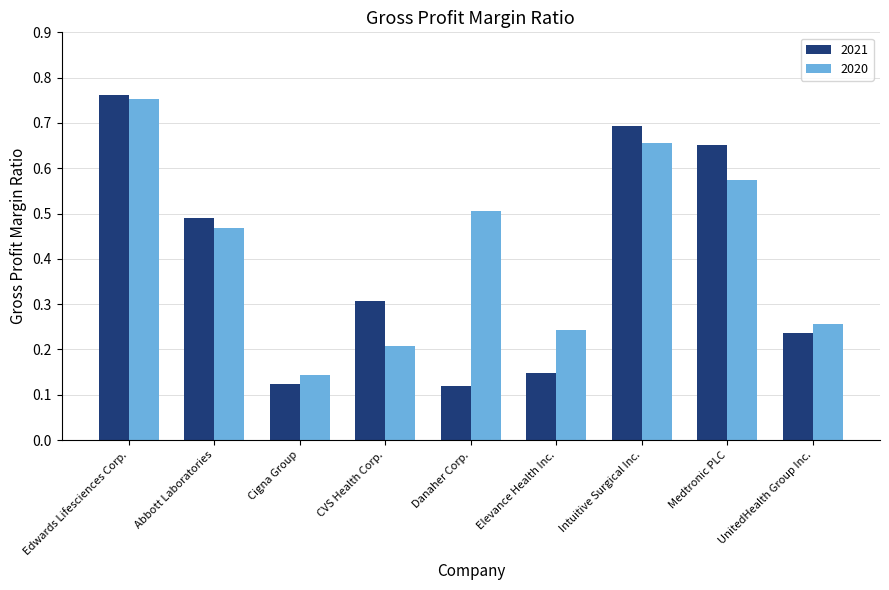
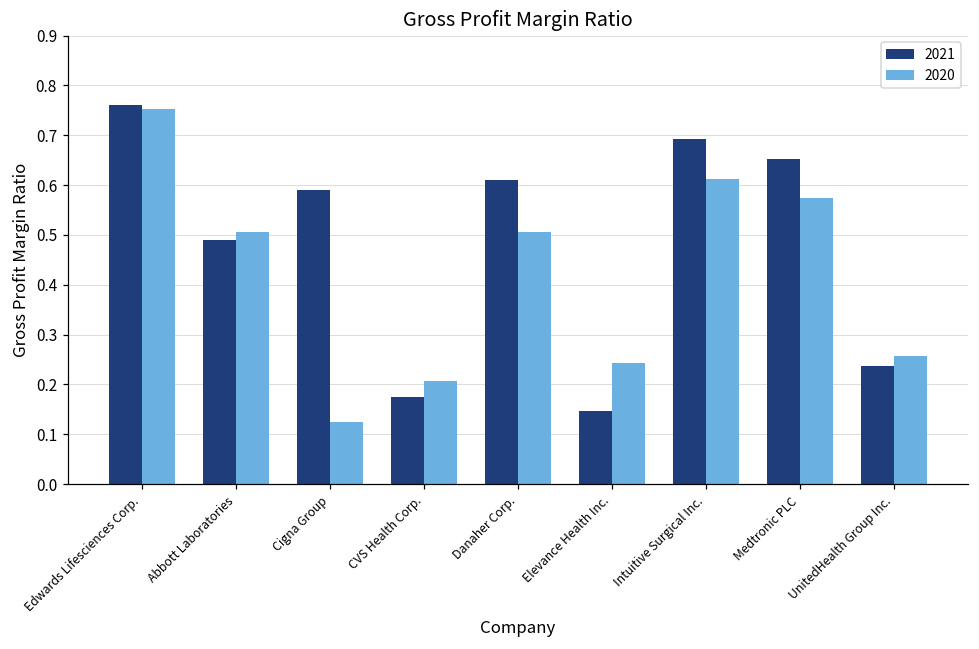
  {
    "2021": {
      "Edwards Lifesciences Corp.": 0.76,
      "Abbott Laboratories": 0.49,
-     "Cigna Group": 0.12,
-     "CVS Health Corp.": 0.31,
-     "Danaher Corp.": 0.12,
+     "Cigna Group": 0.59,
+     "CVS Health Corp.": 0.17,
+     "Danaher Corp.": 0.61,
      "Elevance Health Inc.": 0.15,
      "Intuitive Surgical Inc.": 0.69,
      "Medtronic PLC": 0.65,
      "UnitedHealth Group Inc.": 0.24
    },
    "2020": {
      "Edwards Lifesciences Corp.": 0.75,
-     "Abbott Laboratories": 0.47,
-     "Cigna Group": 0.14,
+     "Abbott Laboratories": 0.50,
+     "Cigna Group": 0.12,
      "CVS Health Corp.": 0.21,
      "Danaher Corp.": 0.51,
      "Elevance Health Inc.": 0.24,
-     "Intuitive Surgical Inc.": 0.66,
+     "Intuitive Surgical Inc.": 0.61,
      "Medtronic PLC": 0.57,
      "UnitedHealth Group Inc.": 0.26
    }
  }
